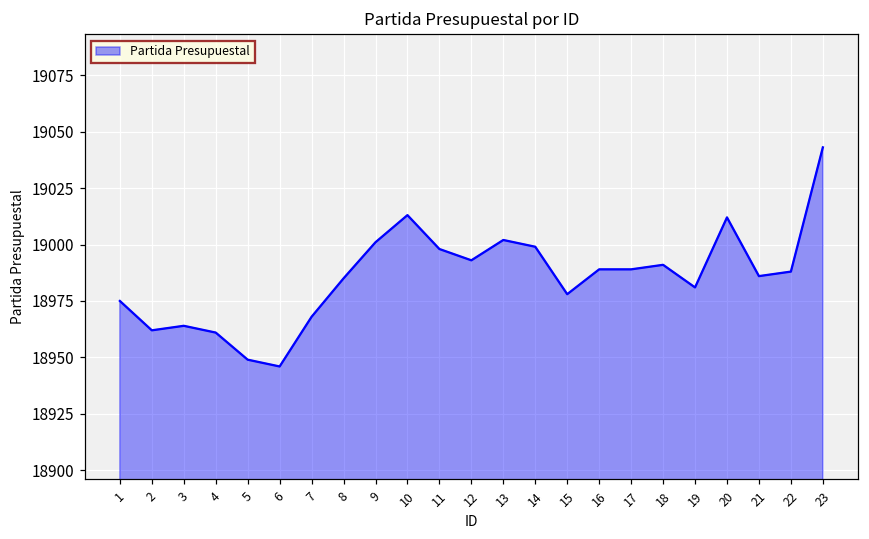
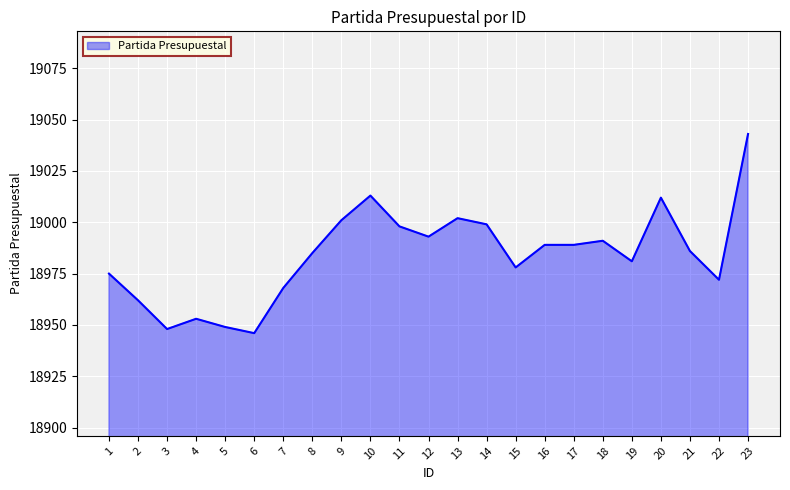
  {
    "1": 18975,
    "2": 18962,
-   "3": 18964,
-   "4": 18961,
+   "3": 18948,
+   "4": 18953,
    "5": 18949,
    "6": 18946,
    "7": 18968,
    "8": 18985,
    "9": 19001,
    "10": 19013,
    "11": 18998,
    "12": 18993,
    "13": 19002,
    "14": 18999,
    "15": 18978,
    "16": 18989,
    "17": 18989,
    "18": 18991,
    "19": 18981,
    "20": 19012,
    "21": 18986,
-   "22": 18988,
+   "22": 18972,
    "23": 19043
  }
